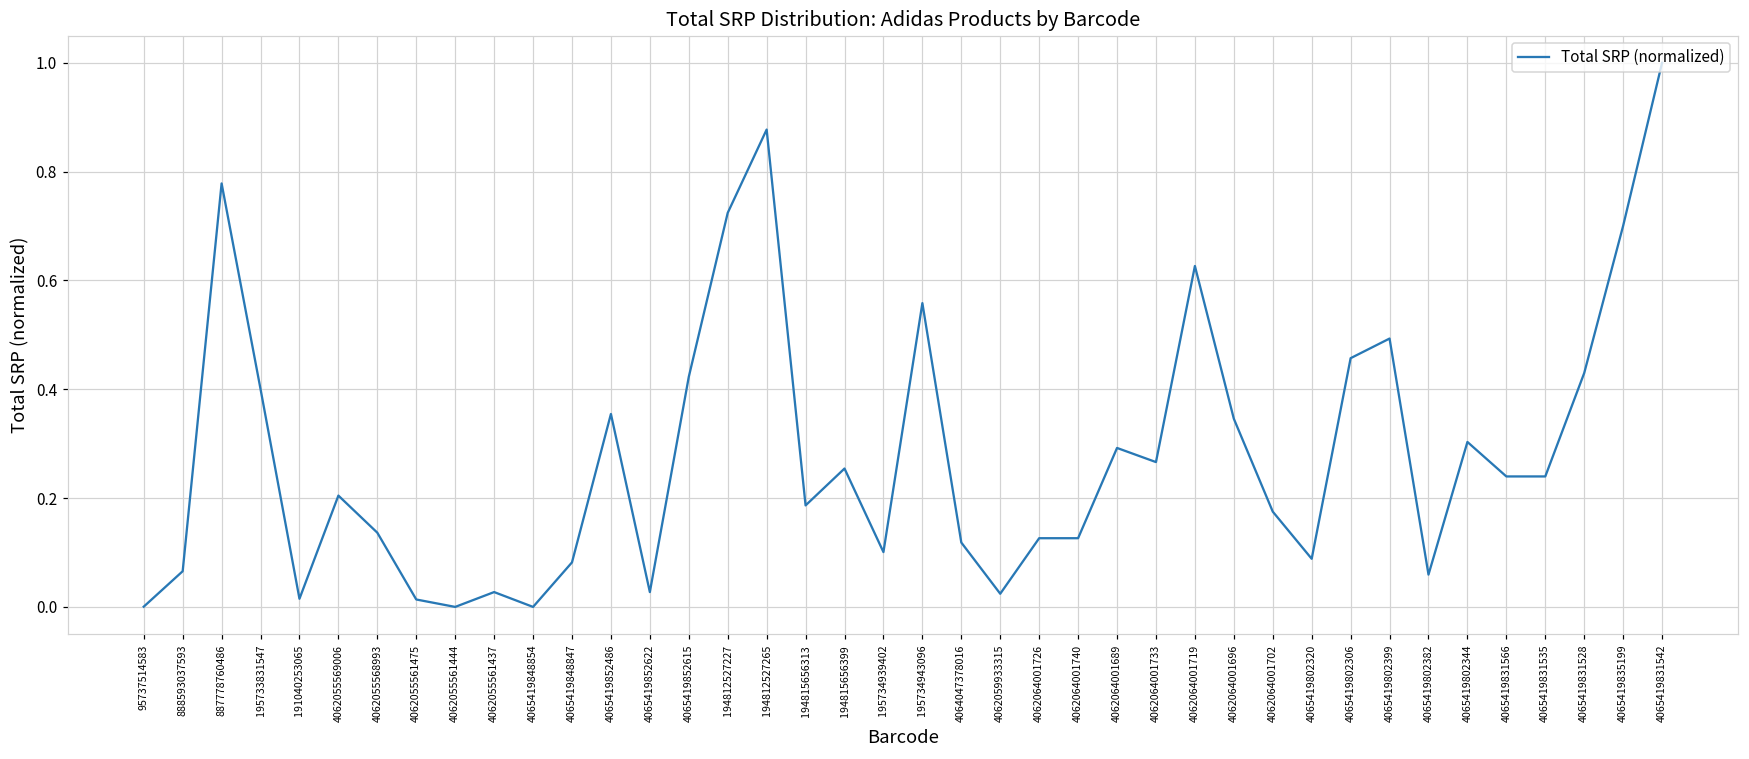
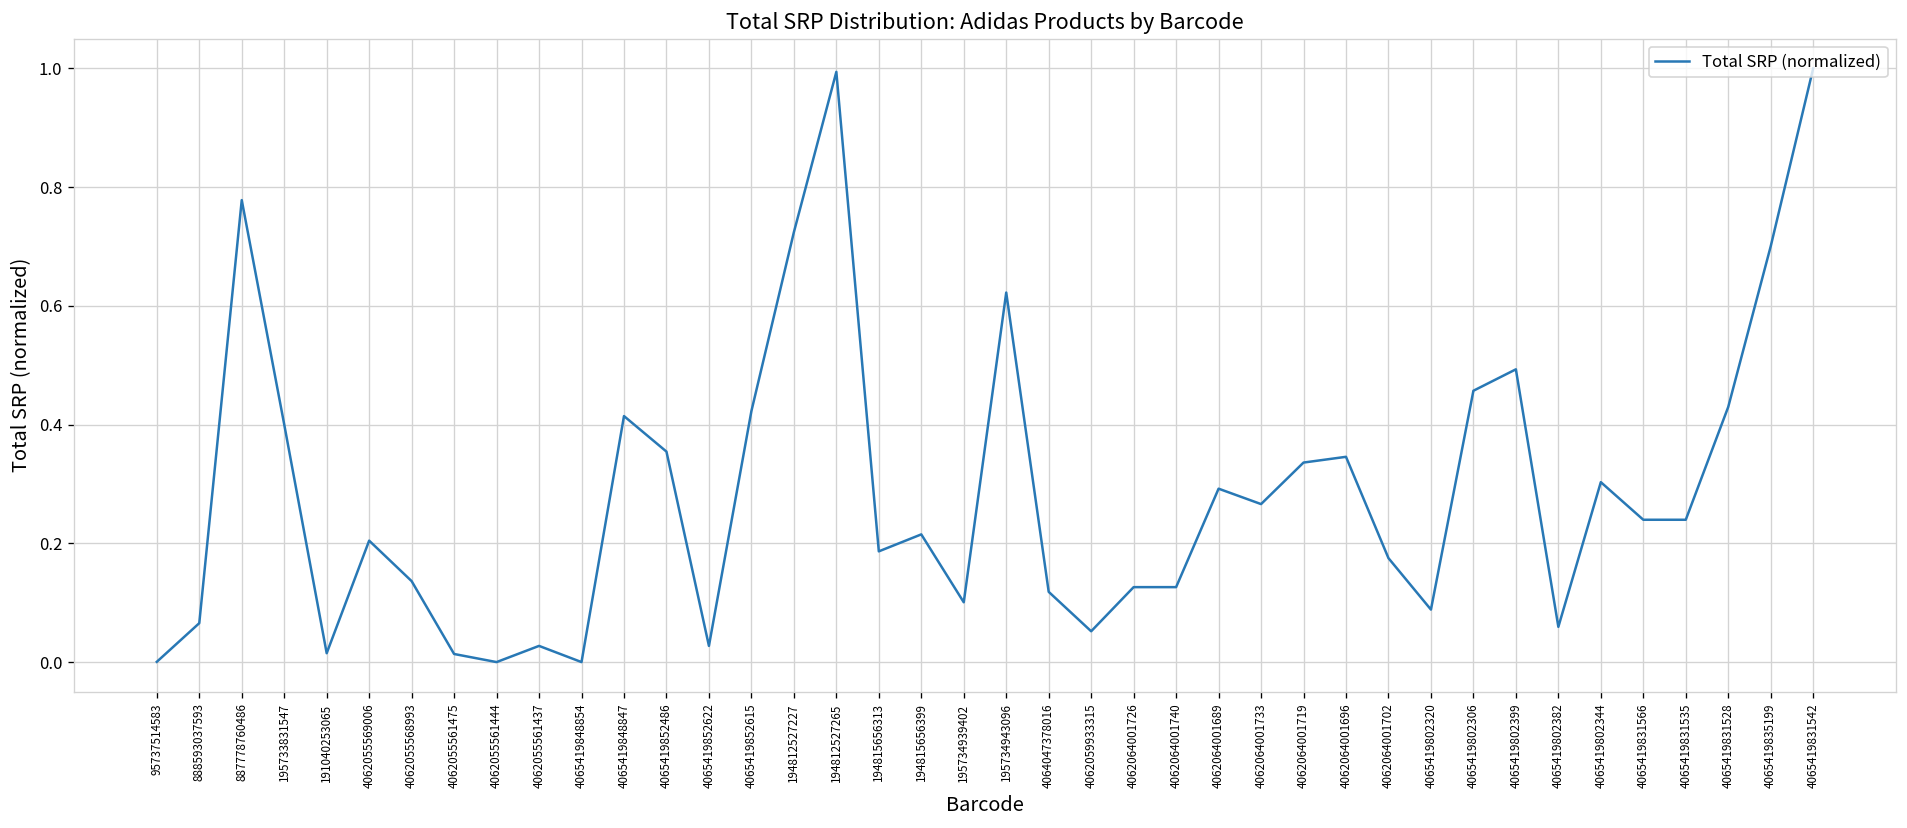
  {
    "95737514583": 0.00,
    "888593037593": 0.07,
    "887778760486": 0.78,
    "195733831547": 0.40,
    "191040253065": 0.01,
    "4062055569006": 0.20,
    "4062055568993": 0.14,
    "4062055561475": 0.01,
    "4062055561444": 0.00,
    "4062055561437": 0.03,
    "4065419848854": 0.00,
-   "4065419848847": 0.08,
+   "4065419848847": 0.41,
    "4065419852486": 0.35,
    "4065419852622": 0.03,
    "4065419852615": 0.42,
    "194812527227": 0.72,
-   "194812527265": 0.88,
+   "194812527265": 0.99,
    "194815656313": 0.19,
-   "194815656399": 0.25,
+   "194815656399": 0.22,
    "195734939402": 0.10,
-   "195734943096": 0.56,
+   "195734943096": 0.62,
    "4064047378016": 0.12,
-   "4062059933315": 0.02,
+   "4062059933315": 0.05,
    "4062064001726": 0.13,
    "4062064001740": 0.13,
    "4062064001689": 0.29,
    "4062064001733": 0.27,
-   "4062064001719": 0.63,
+   "4062064001719": 0.34,
    "4062064001696": 0.35,
    "4062064001702": 0.18,
    "4065419802320": 0.09,
    "4065419802306": 0.46,
    "4065419802399": 0.49,
    "4065419802382": 0.06,
    "4065419802344": 0.30,
    "4065419831566": 0.24,
    "4065419831535": 0.24,
    "4065419831528": 0.43,
    "4065419835199": 0.70
  }
